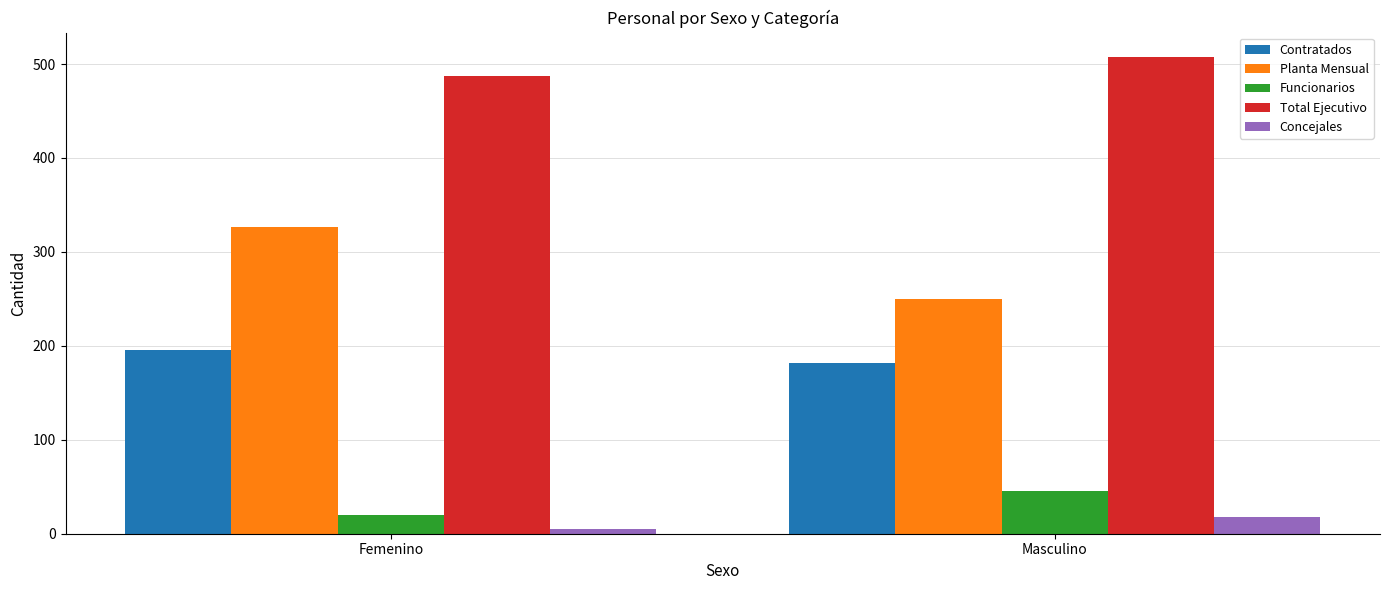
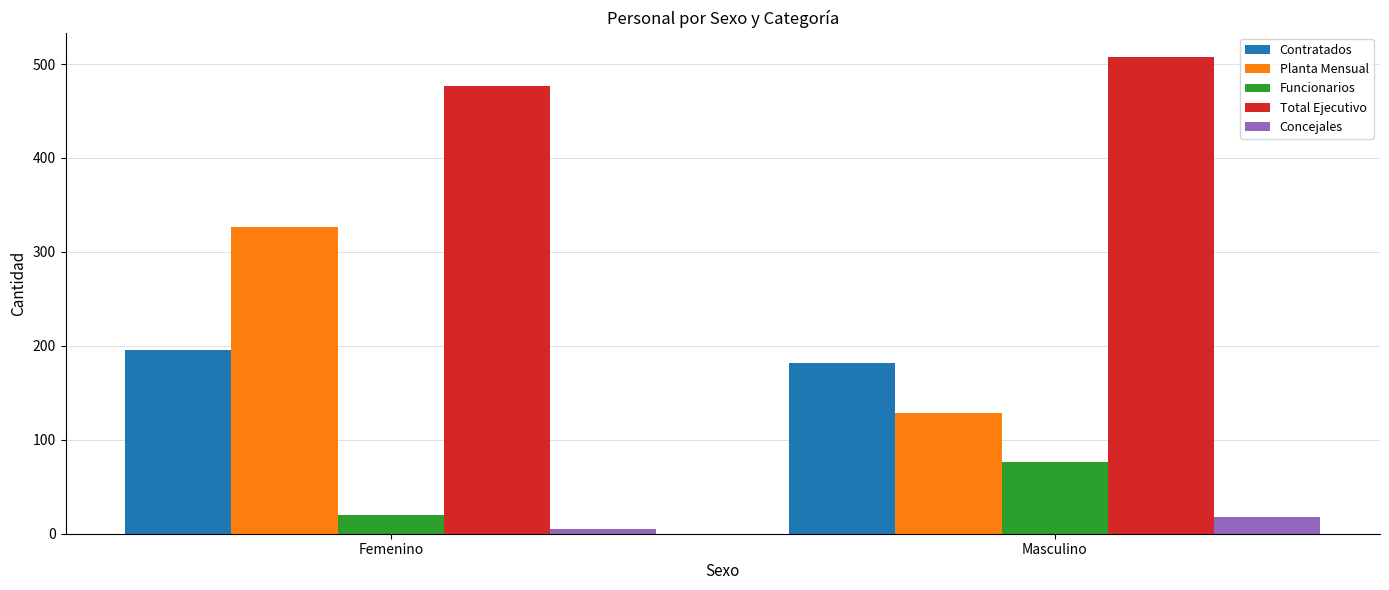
  {
    "Contratados": {
      "Femenino": 200,
      "Masculino": 180
    },
    "Planta Mensual": {
      "Femenino": 330,
-     "Masculino": 250
+     "Masculino": 130
    },
    "Funcionarios": {
      "Femenino": 20,
-     "Masculino": 50
+     "Masculino": 80
    },
    "Total Ejecutivo": {
-     "Femenino": 490,
+     "Femenino": 480,
      "Masculino": 510
    },
    "Concejales": {
      "Femenino": 10,
      "Masculino": 20
    }
  }
